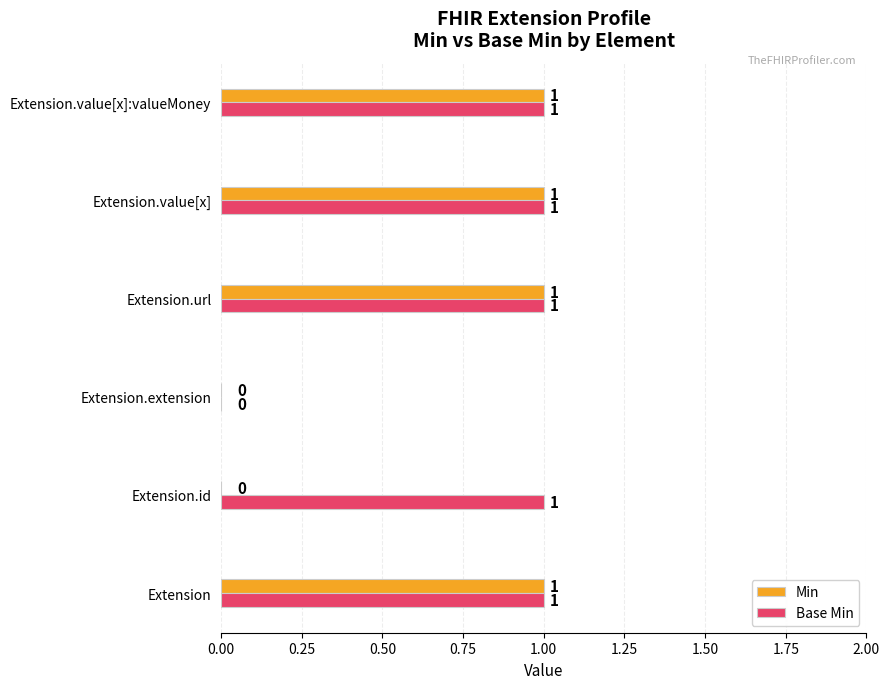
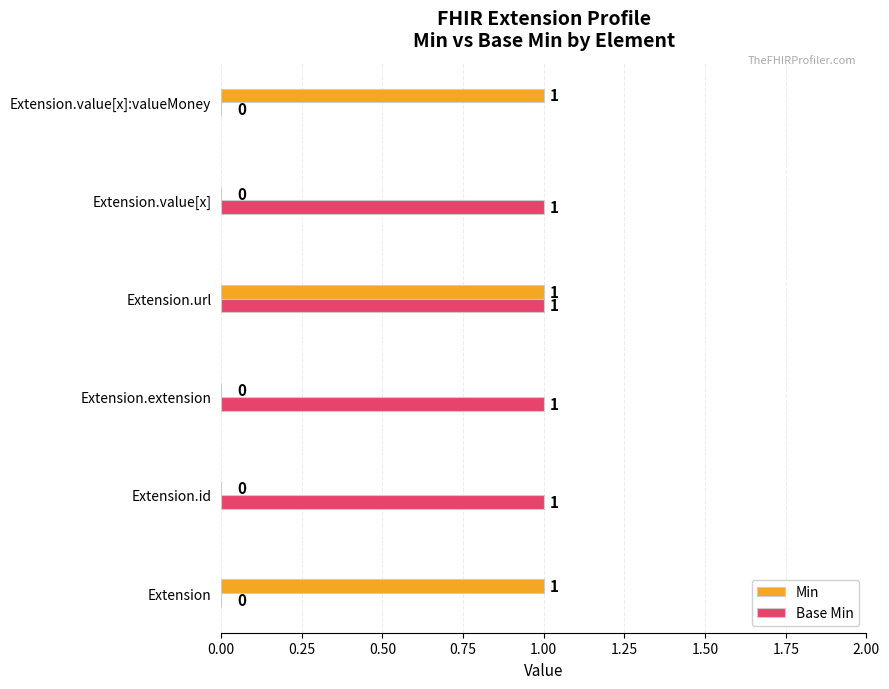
  {
    "Min": {
      "Extension.value[x]:valueMoney": 1,
-     "Extension.value[x]": 1,
+     "Extension.value[x]": 0,
      "Extension.url": 1,
      "Extension.extension": 0,
      "Extension.id": 0,
      "Extension": 1
    },
    "Base Min": {
-     "Extension.value[x]:valueMoney": 1,
+     "Extension.value[x]:valueMoney": 0,
      "Extension.value[x]": 1,
      "Extension.url": 1,
-     "Extension.extension": 0,
+     "Extension.extension": 1,
      "Extension.id": 1,
-     "Extension": 1
+     "Extension": 0
    }
  }
